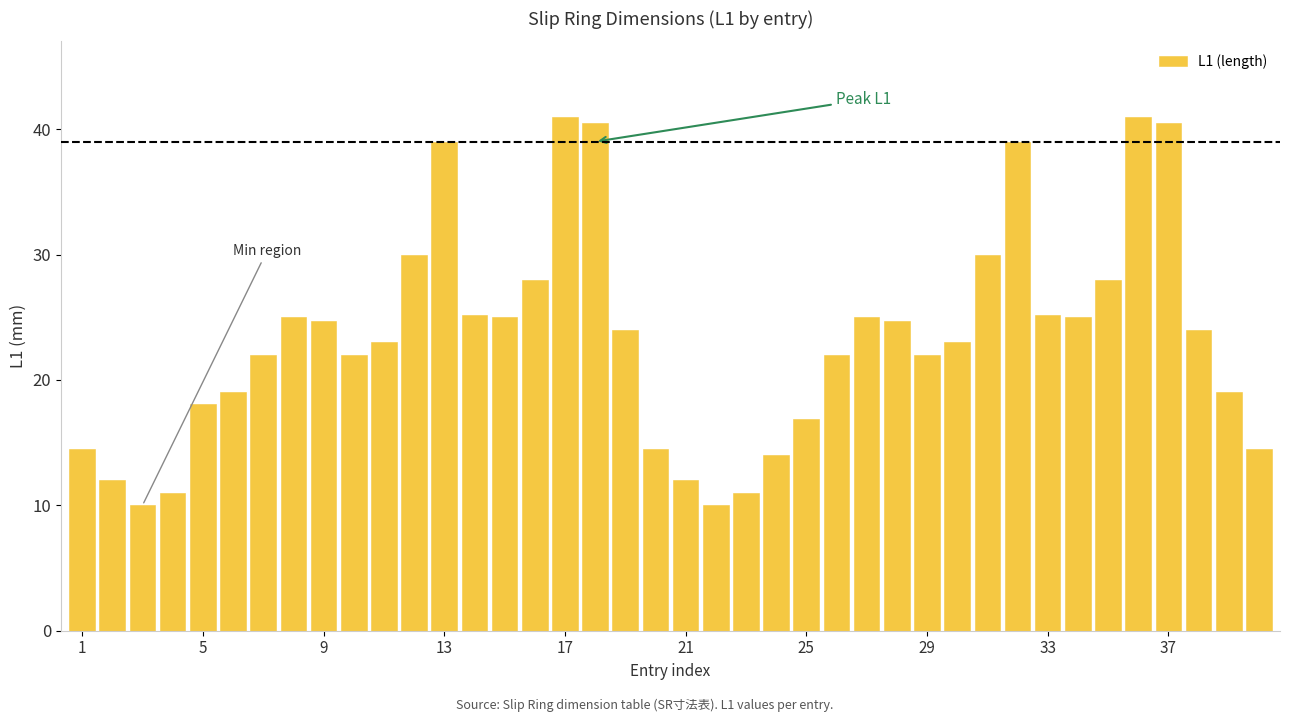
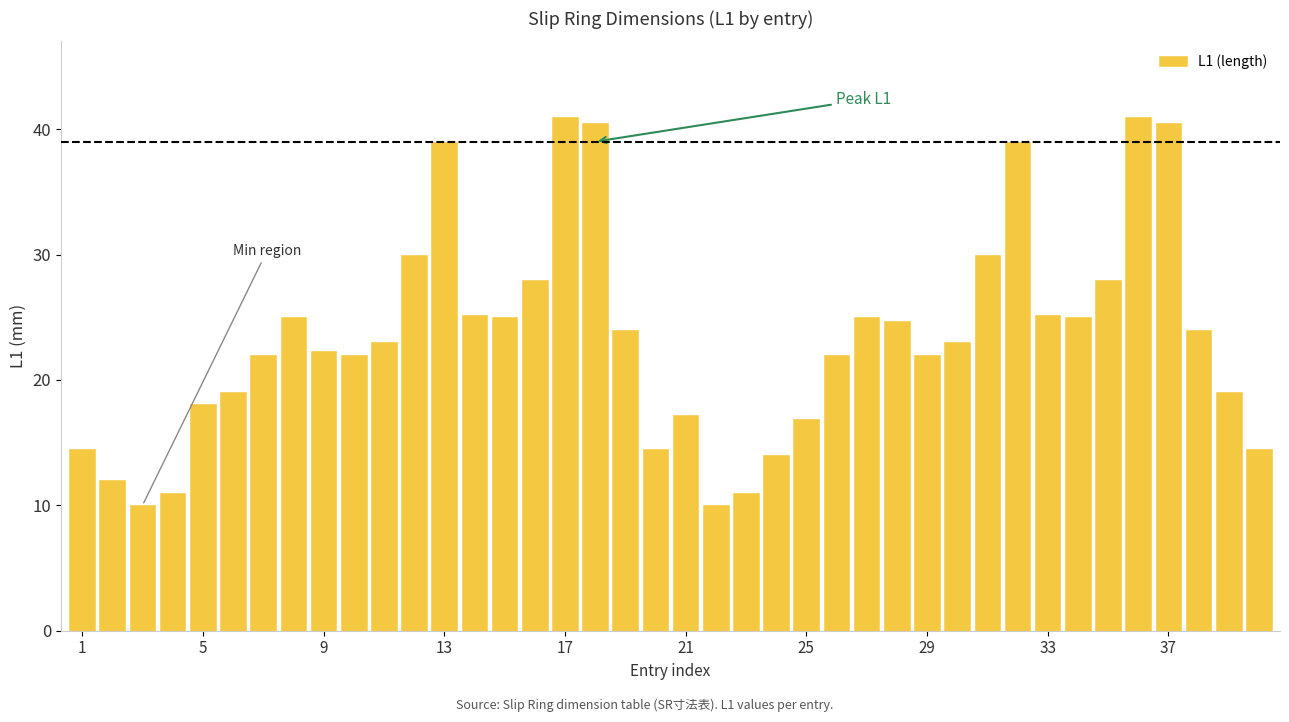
  {
    "1": 14.5,
    "5": 18.1,
-   "9": 24.7,
+   "9": 22.3,
    "13": 39.0,
    "17": 41.0,
-   "21": 12.0,
+   "21": 17.2,
    "25": 16.9,
    "29": 22.0,
    "33": 25.2,
    "37": 40.5
  }
